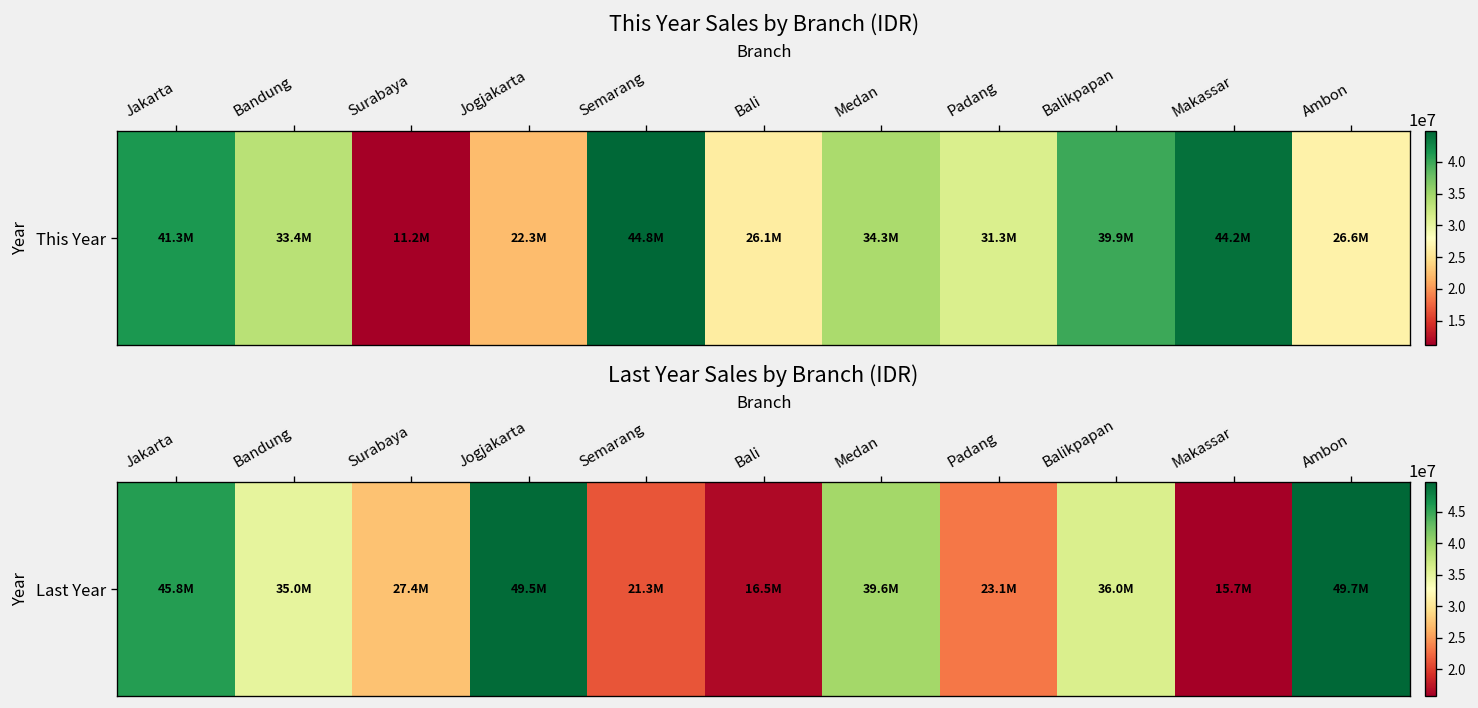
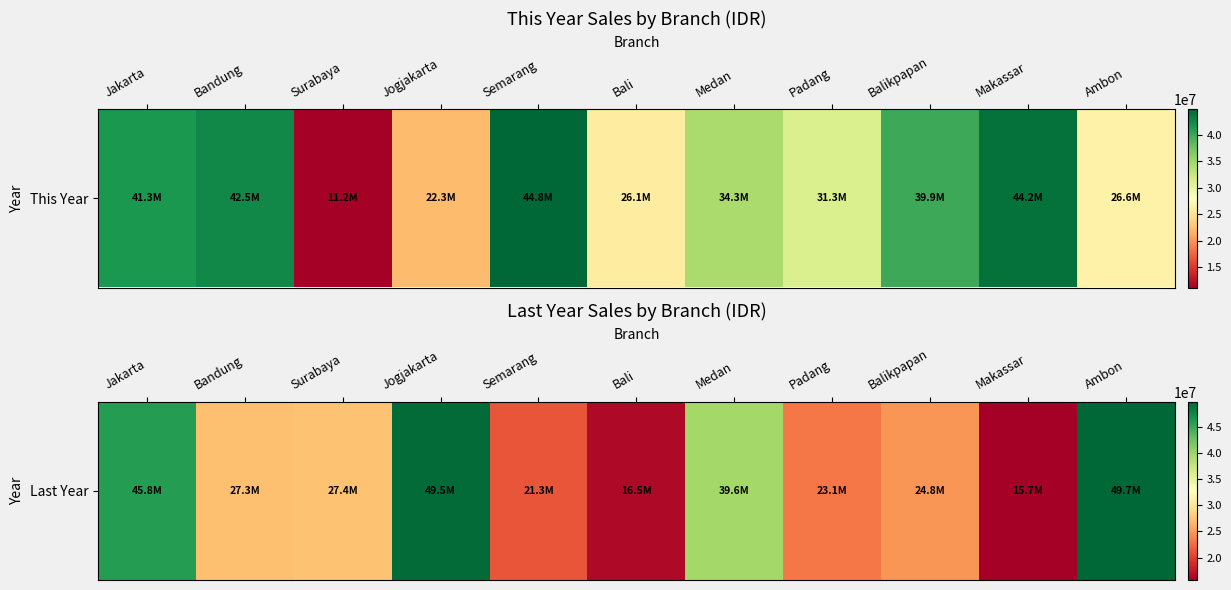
  {
    "This Year Sales by Branch (IDR)": {
      "This Year": {
        "Jakarta": "41.3M",
-       "Bandung": "33.4M",
+       "Bandung": "42.5M",
        "Surabaya": "11.2M",
        "Jogjakarta": "22.3M",
        "Semarang": "44.8M",
        "Bali": "26.1M",
        "Medan": "34.3M",
        "Padang": "31.3M",
        "Balikpapan": "39.9M",
        "Makassar": "44.2M",
        "Ambon": "26.6M"
      }
    },
    "Last Year Sales by Branch (IDR)": {
      "Last Year": {
        "Jakarta": "45.8M",
-       "Bandung": "35.0M",
+       "Bandung": "27.3M",
        "Surabaya": "27.4M",
        "Jogjakarta": "49.5M",
        "Semarang": "21.3M",
        "Bali": "16.5M",
        "Medan": "39.6M",
        "Padang": "23.1M",
-       "Balikpapan": "36.0M",
+       "Balikpapan": "24.8M",
        "Makassar": "15.7M",
        "Ambon": "49.7M"
      }
    }
  }
